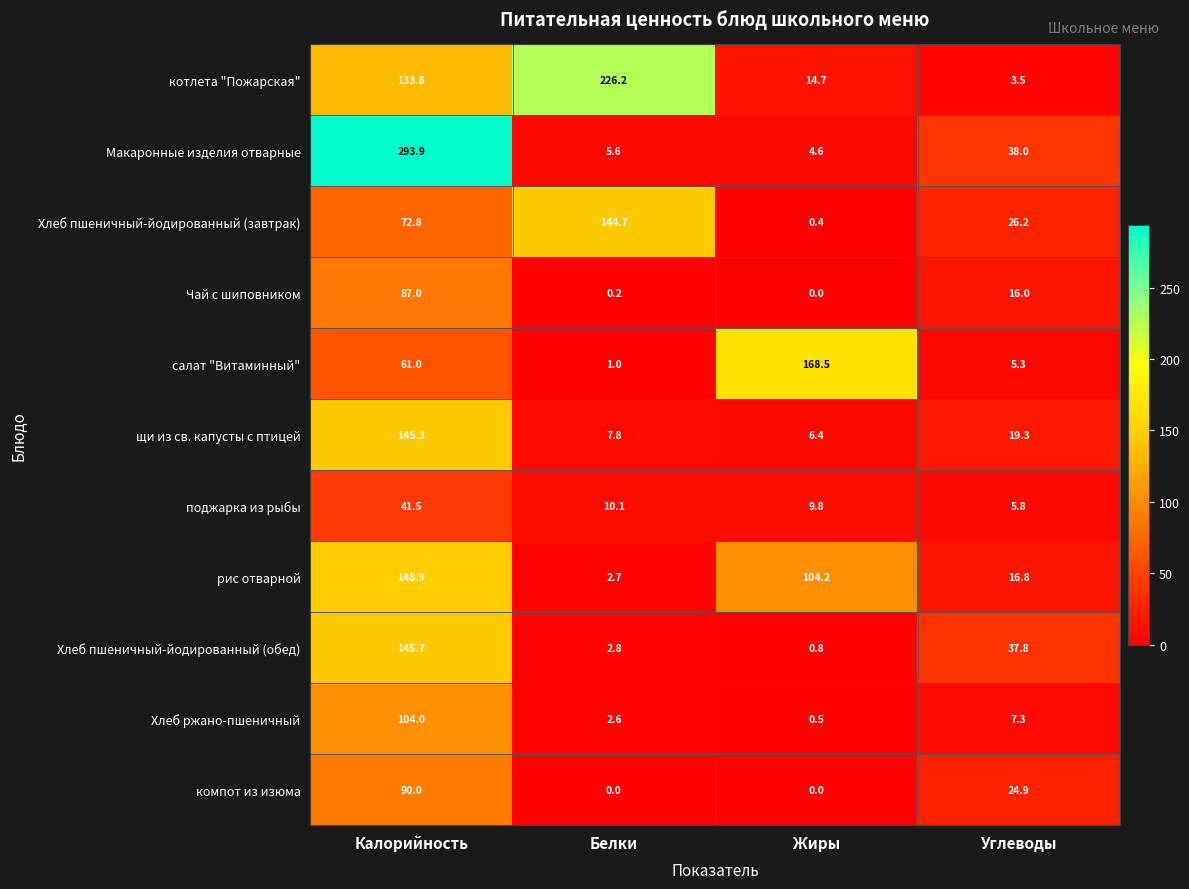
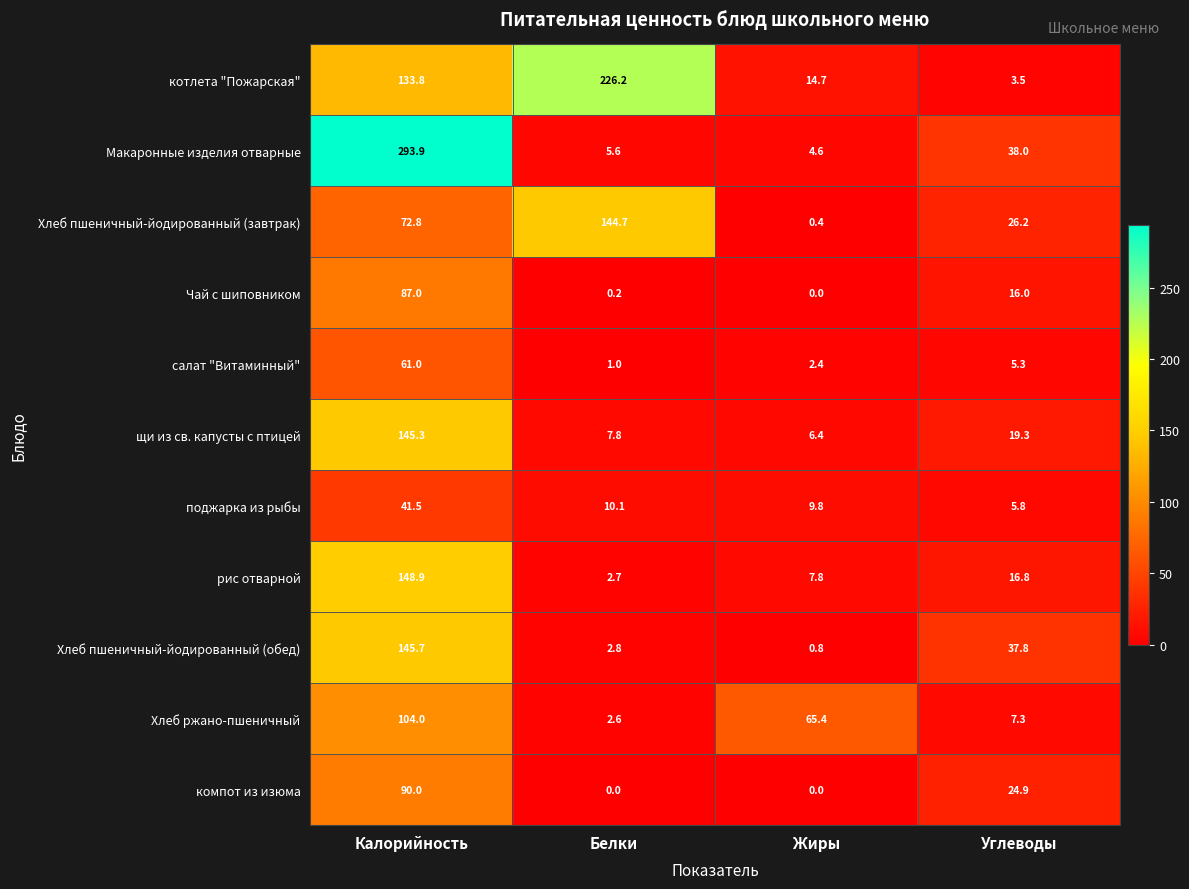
  {
    "котлета \"Пожарская\"": {
      "Калорийность": 133.8,
      "Белки": 226.2,
      "Жиры": 14.7,
      "Углеводы": 3.5
    },
    "Макаронные изделия отварные": {
      "Калорийность": 293.9,
      "Белки": 5.6,
      "Жиры": 4.6,
      "Углеводы": 38.0
    },
    "Хлеб пшеничный-йодированный (завтрак)": {
      "Калорийность": 72.8,
      "Белки": 144.7,
      "Жиры": 0.4,
      "Углеводы": 26.2
    },
    "Чай с шиповником": {
      "Калорийность": 87.0,
      "Белки": 0.2,
      "Жиры": 0.0,
      "Углеводы": 16.0
    },
    "салат \"Витаминный\"": {
      "Калорийность": 61.0,
      "Белки": 1.0,
-     "Жиры": 168.5,
+     "Жиры": 2.4,
      "Углеводы": 5.3
    },
    "щи из св. капусты с птицей": {
      "Калорийность": 145.3,
      "Белки": 7.8,
      "Жиры": 6.4,
      "Углеводы": 19.3
    },
    "поджарка из рыбы": {
      "Калорийность": 41.5,
      "Белки": 10.1,
      "Жиры": 9.8,
      "Углеводы": 5.8
    },
    "рис отварной": {
      "Калорийность": 148.9,
      "Белки": 2.7,
-     "Жиры": 104.2,
+     "Жиры": 7.8,
      "Углеводы": 16.8
    },
    "Хлеб пшеничный-йодированный (обед)": {
      "Калорийность": 145.7,
      "Белки": 2.8,
      "Жиры": 0.8,
      "Углеводы": 37.8
    },
    "Хлеб ржано-пшеничный": {
      "Калорийность": 104.0,
      "Белки": 2.6,
-     "Жиры": 0.5,
+     "Жиры": 65.4,
      "Углеводы": 7.3
    },
    "компот из изюма": {
      "Калорийность": 90.0,
      "Белки": 0.0,
      "Жиры": 0.0,
      "Углеводы": 24.9
    }
  }
